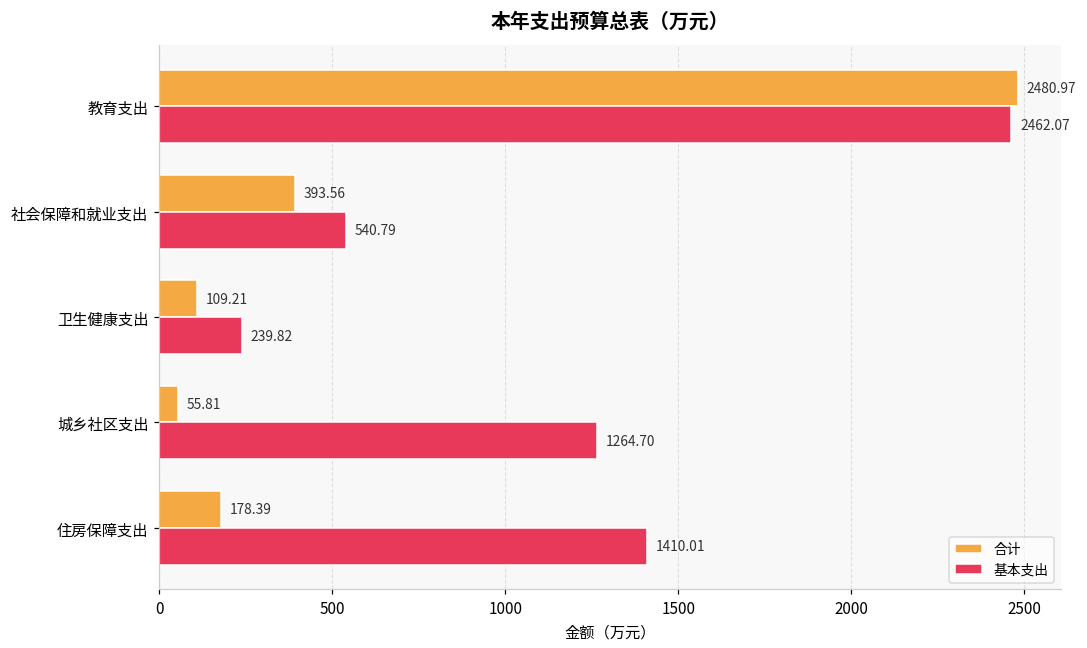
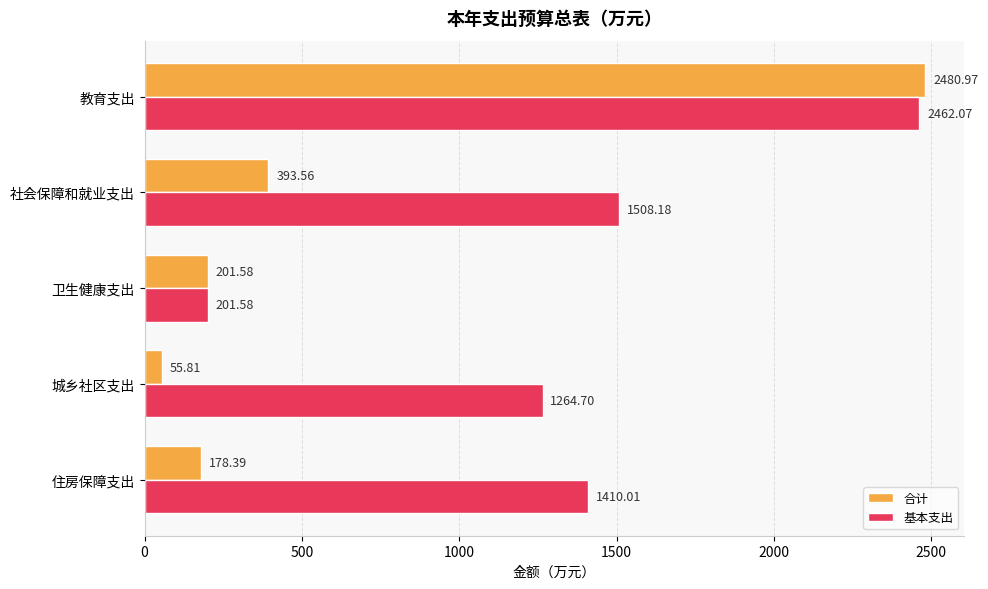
  {
    "合计": {
      "教育支出": 2480.97,
      "社会保障和就业支出": 393.56,
-     "卫生健康支出": 109.21,
+     "卫生健康支出": 201.58,
      "城乡社区支出": 55.81,
      "住房保障支出": 178.39
    },
    "基本支出": {
      "教育支出": 2462.07,
-     "社会保障和就业支出": 540.79,
-     "卫生健康支出": 239.82,
+     "社会保障和就业支出": 1508.18,
+     "卫生健康支出": 201.58,
      "城乡社区支出": 1264.70,
      "住房保障支出": 1410.01
    }
  }
